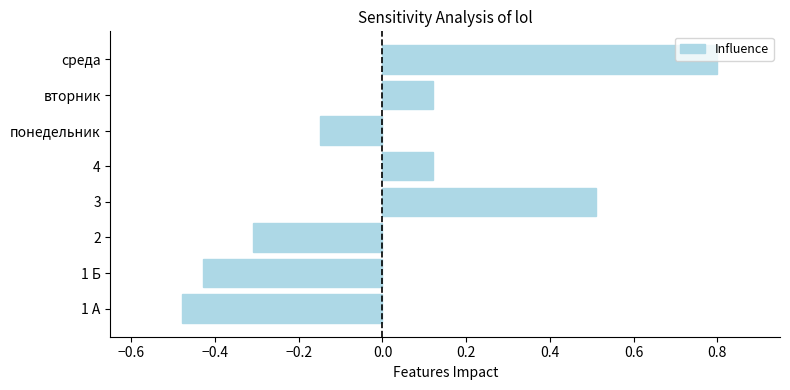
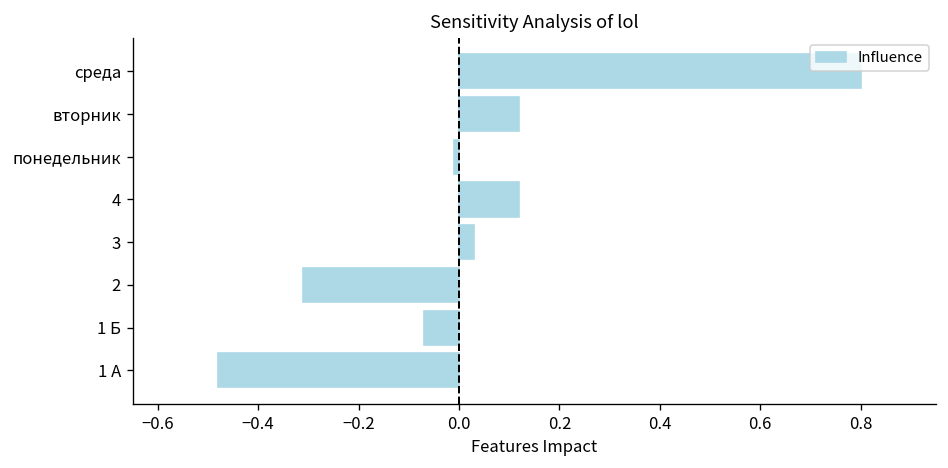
  {
    "вторник": 0.12,
-   "понедельник": -0.15,
+   "понедельник": -0.01,
    "4": 0.12,
-   "3": 0.51,
+   "3": 0.03,
    "2": -0.31,
-   "1 Б": -0.43,
+   "1 Б": -0.07,
    "1 А": -0.48
  }
